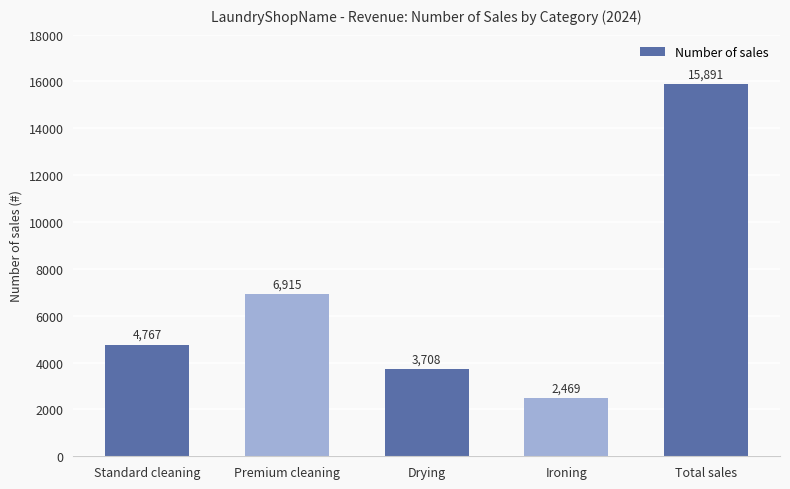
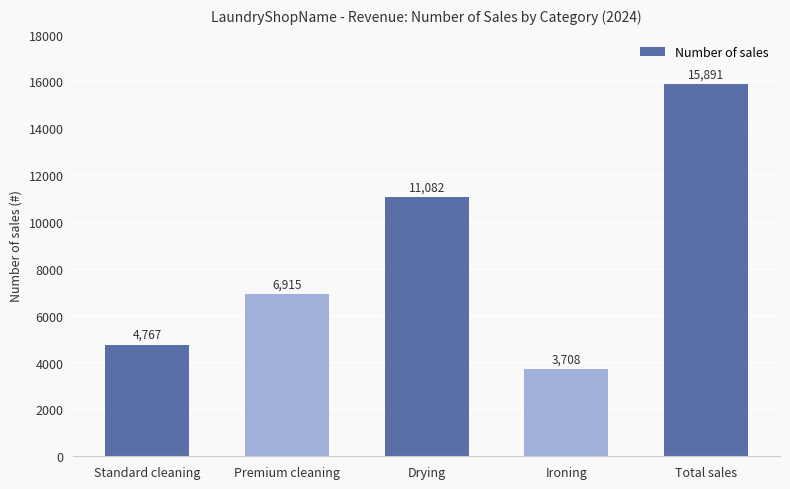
  {
    "Standard cleaning": "4,767",
    "Premium cleaning": "6,915",
-   "Drying": "3,708",
-   "Ironing": "2,469",
+   "Drying": "11,082",
+   "Ironing": "3,708",
    "Total sales": "15,891"
  }
